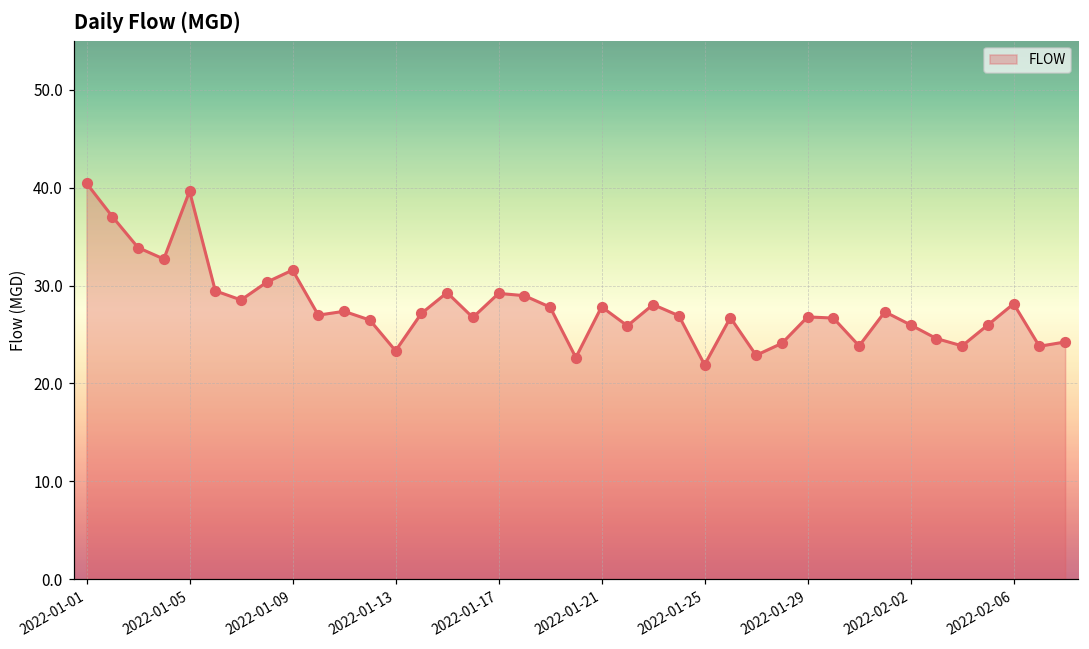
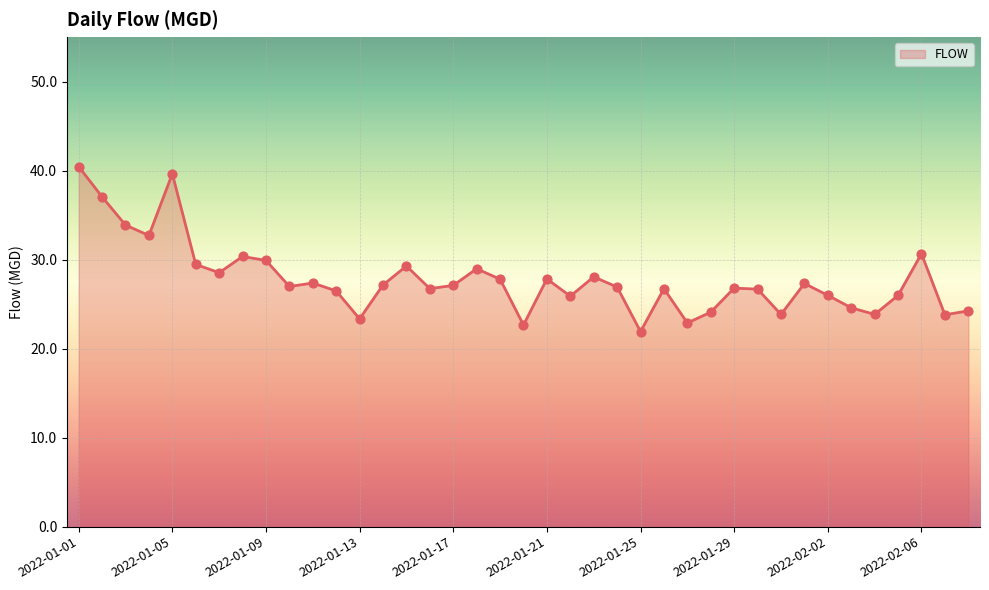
  {
    "2022-01-01": 40,
    "2022-01-05": 40,
-   "2022-01-09": 32,
+   "2022-01-09": 30,
    "2022-01-13": 23,
-   "2022-01-17": 29,
+   "2022-01-17": 27,
    "2022-01-21": 28,
    "2022-01-25": 22,
    "2022-01-29": 27,
    "2022-02-02": 26,
-   "2022-02-06": 28
+   "2022-02-06": 31
  }
